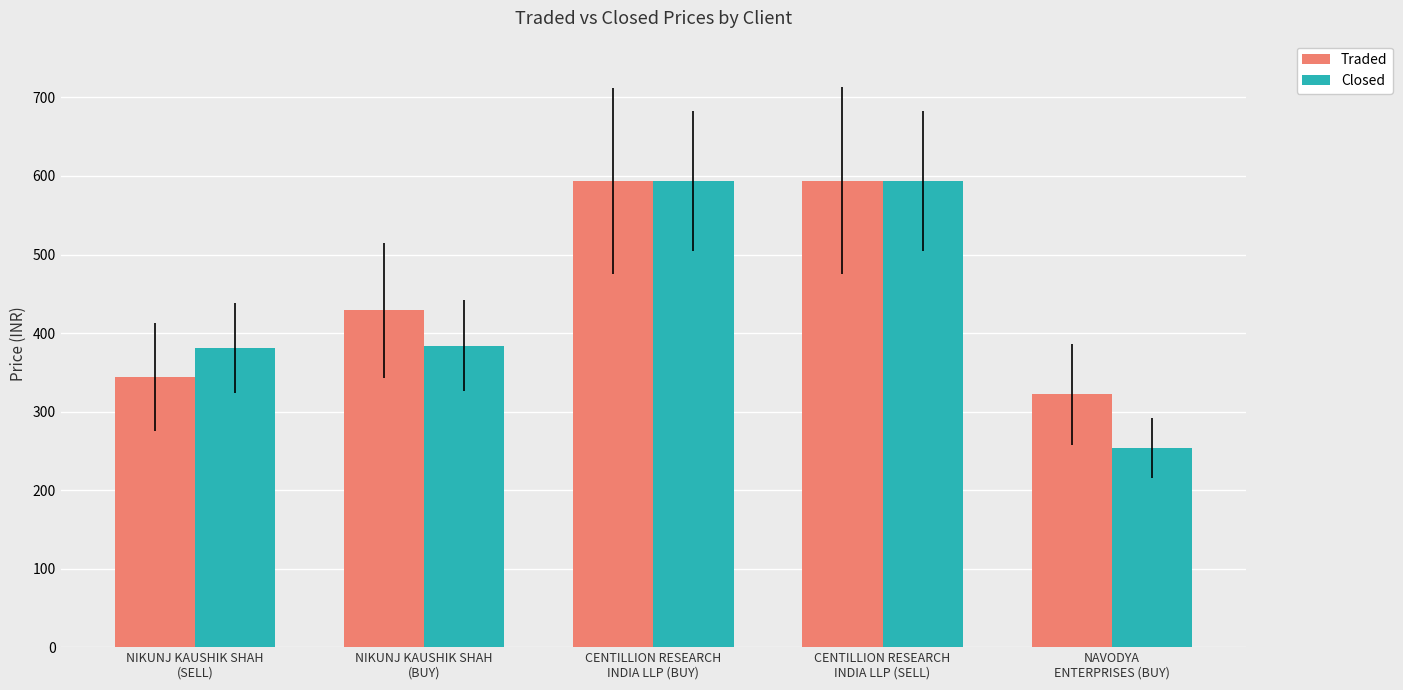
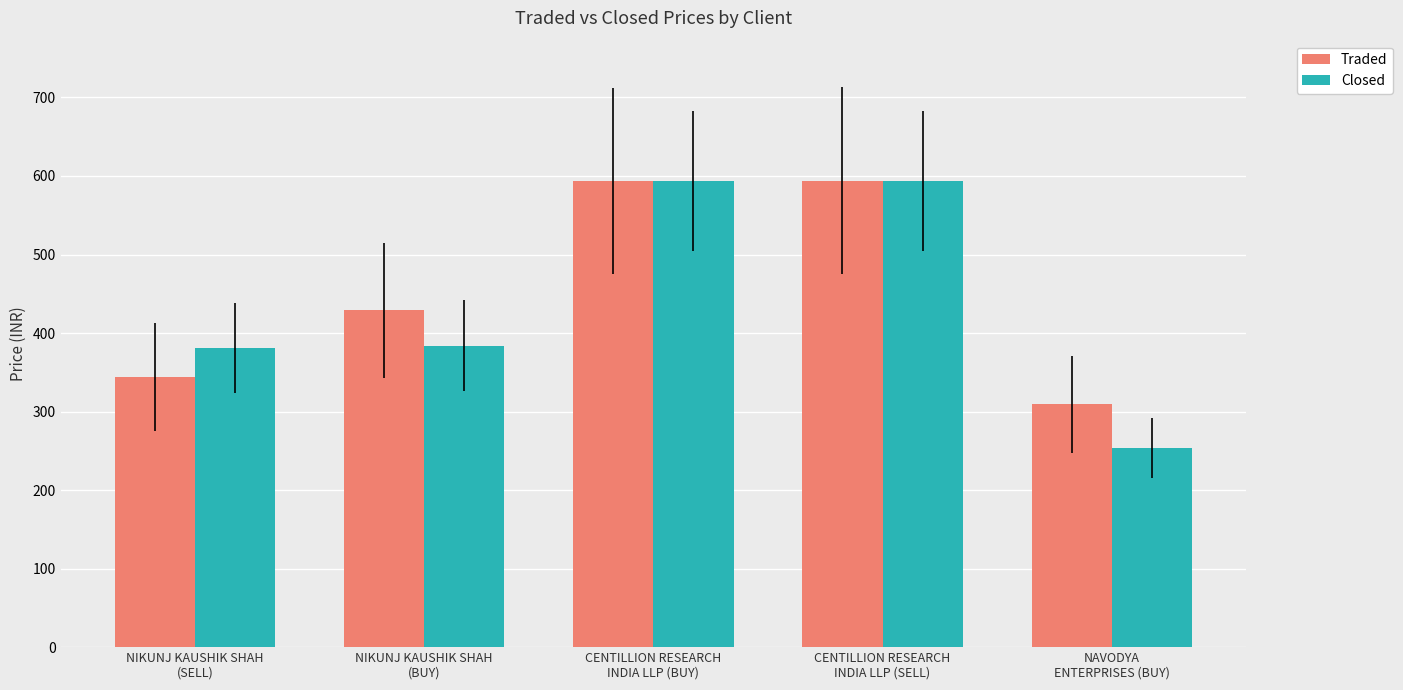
  {
    "Traded": {
      "NIKUNJ KAUSHIK SHAH (SELL)": 340,
      "NIKUNJ KAUSHIK SHAH (BUY)": 430,
      "CENTILLION RESEARCH INDIA LLP (BUY)": 590,
      "CENTILLION RESEARCH INDIA LLP (SELL)": 590,
-     "NAVODYA ENTERPRISES (BUY)": 320
+     "NAVODYA ENTERPRISES (BUY)": 310
    },
    "Closed": {
      "NIKUNJ KAUSHIK SHAH (SELL)": 380,
      "NIKUNJ KAUSHIK SHAH (BUY)": 380,
      "CENTILLION RESEARCH INDIA LLP (BUY)": 590,
      "CENTILLION RESEARCH INDIA LLP (SELL)": 590,
      "NAVODYA ENTERPRISES (BUY)": 250
    }
  }
